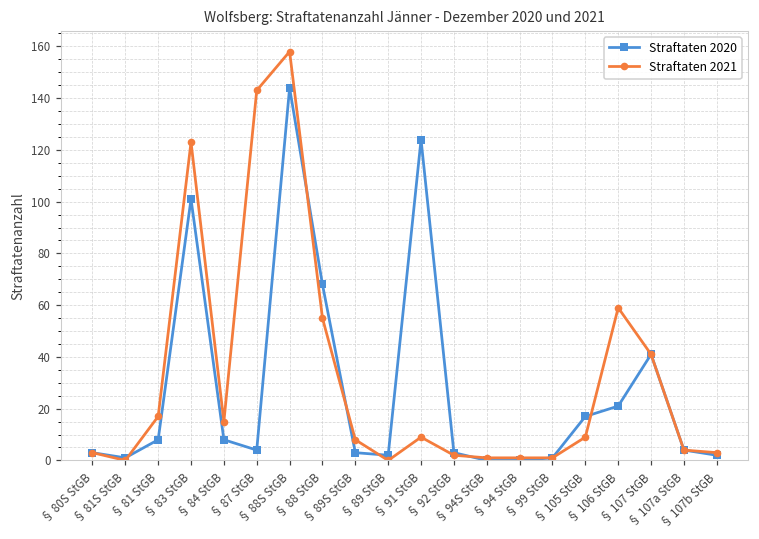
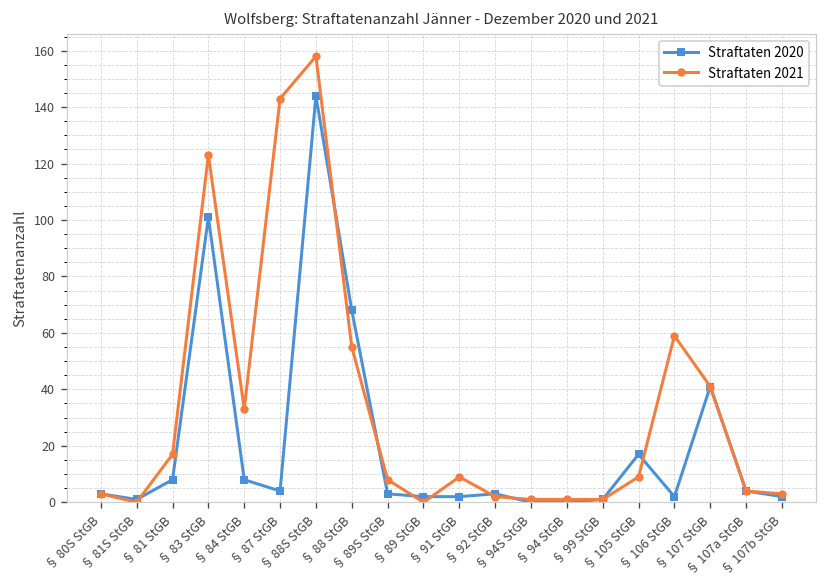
  {
    "Straftaten 2020": {
      "§ 81 StGB": 8,
      "§ 83 StGB": 101,
      "§ 84 StGB": 8,
      "§ 87 StGB": 4,
      "§ 88S StGB": 144,
      "§ 88 StGB": 68,
      "§ 89S StGB": 3,
      "§ 89 StGB": 2,
-     "§ 91 StGB": 124,
+     "§ 91 StGB": 2,
      "§ 105 StGB": 17,
-     "§ 106 StGB": 21
+     "§ 106 StGB": 2
    },
    "Straftaten 2021": {
      "§ 81 StGB": 17,
      "§ 83 StGB": 123,
-     "§ 84 StGB": 15,
+     "§ 84 StGB": 33,
      "§ 87 StGB": 143,
      "§ 88S StGB": 158,
      "§ 88 StGB": 55,
      "§ 89S StGB": 8,
      "§ 89 StGB": 0,
      "§ 91 StGB": 9,
      "§ 105 StGB": 9,
      "§ 106 StGB": 59
    }
  }
